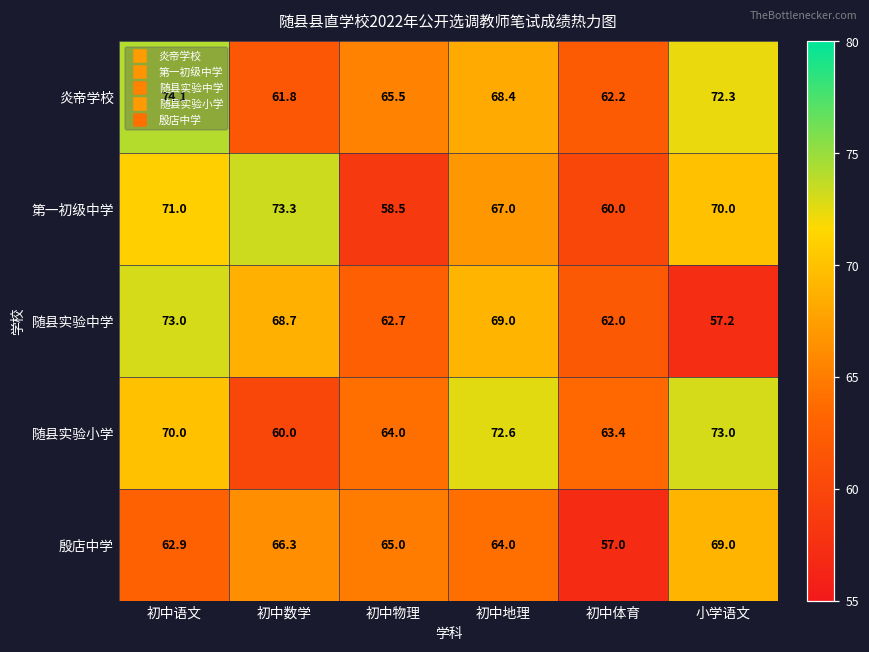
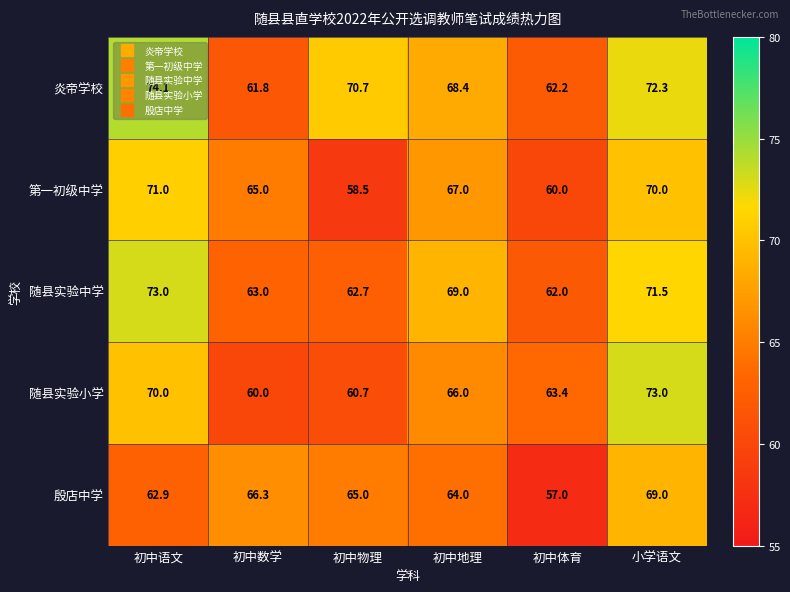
  {
    "炎帝学校": {
      "初中数学": 61.8,
-     "初中物理": 65.5,
+     "初中物理": 70.7,
      "初中地理": 68.4,
      "初中体育": 62.2,
      "小学语文": 72.3
    },
    "第一初级中学": {
      "初中语文": 71.0,
-     "初中数学": 73.3,
+     "初中数学": 65.0,
      "初中物理": 58.5,
      "初中地理": 67.0,
      "初中体育": 60.0,
      "小学语文": 70.0
    },
    "随县实验中学": {
      "初中语文": 73.0,
-     "初中数学": 68.7,
+     "初中数学": 63.0,
      "初中物理": 62.7,
      "初中地理": 69.0,
      "初中体育": 62.0,
-     "小学语文": 57.2
+     "小学语文": 71.5
    },
    "随县实验小学": {
      "初中语文": 70.0,
      "初中数学": 60.0,
-     "初中物理": 64.0,
-     "初中地理": 72.6,
+     "初中物理": 60.7,
+     "初中地理": 66.0,
      "初中体育": 63.4,
      "小学语文": 73.0
    },
    "殷店中学": {
      "初中语文": 62.9,
      "初中数学": 66.3,
      "初中物理": 65.0,
      "初中地理": 64.0,
      "初中体育": 57.0,
      "小学语文": 69.0
    }
  }
